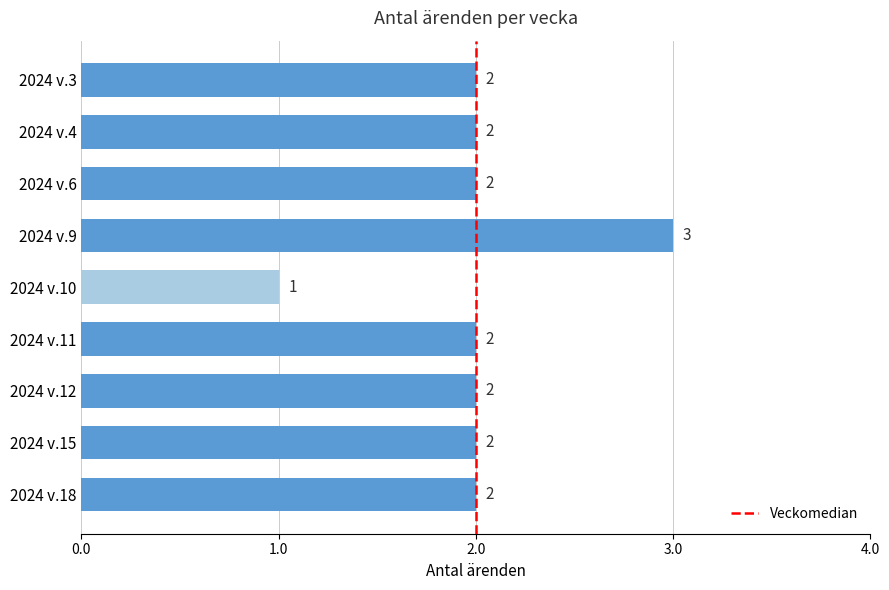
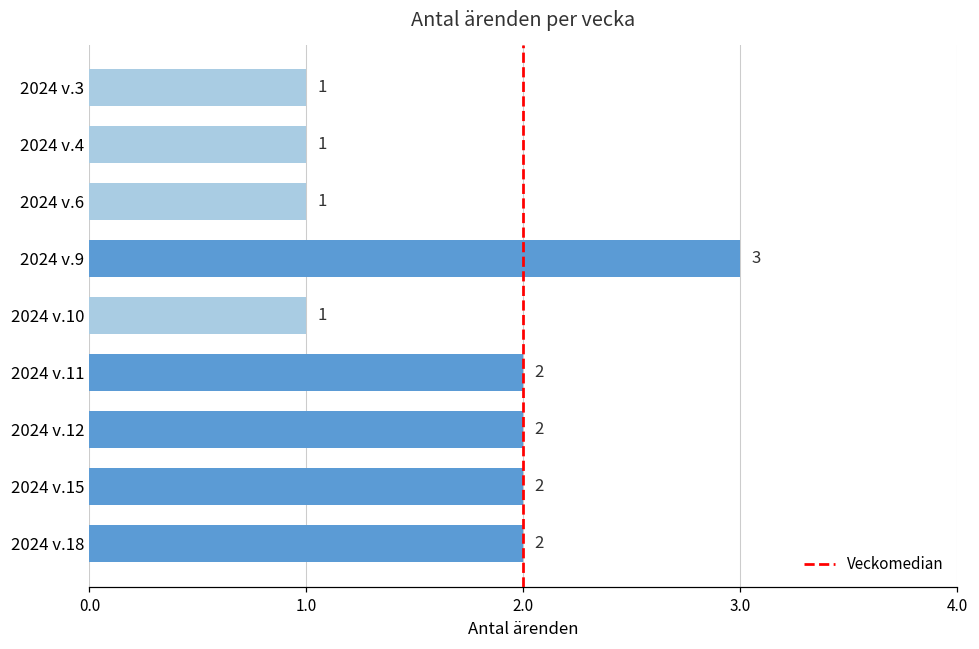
  {
-   "2024 v.3": 2,
-   "2024 v.4": 2,
-   "2024 v.6": 2,
+   "2024 v.3": 1,
+   "2024 v.4": 1,
+   "2024 v.6": 1,
    "2024 v.9": 3,
    "2024 v.10": 1,
    "2024 v.11": 2,
    "2024 v.12": 2,
    "2024 v.15": 2,
    "2024 v.18": 2
  }
